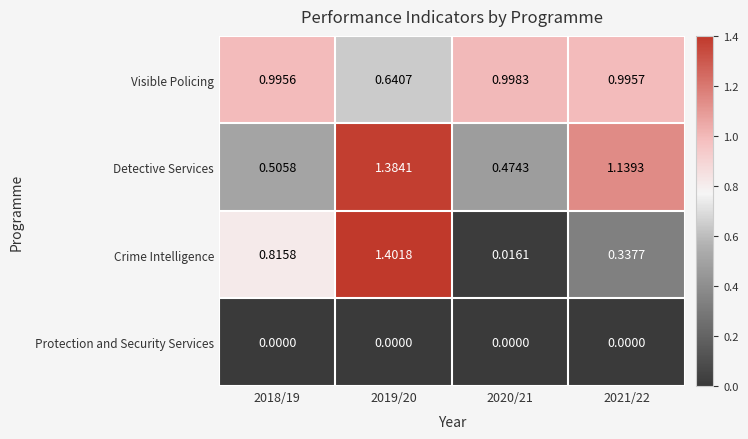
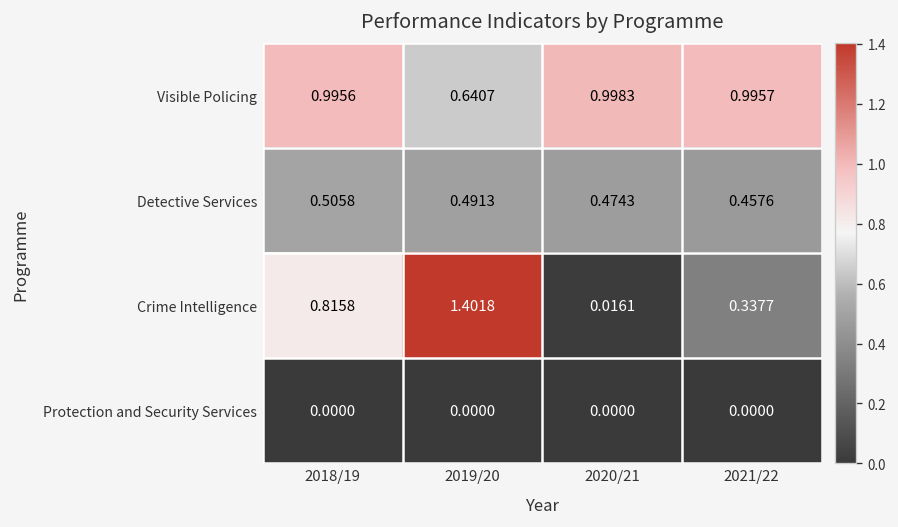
  {
    "Visible Policing": {
      "2018/19": 0.9956,
      "2019/20": 0.6407,
      "2020/21": 0.9983,
      "2021/22": 0.9957
    },
    "Detective Services": {
      "2018/19": 0.5058,
-     "2019/20": 1.3841,
+     "2019/20": 0.4913,
      "2020/21": 0.4743,
-     "2021/22": 1.1393
+     "2021/22": 0.4576
    },
    "Crime Intelligence": {
      "2018/19": 0.8158,
      "2019/20": 1.4018,
      "2020/21": 0.0161,
      "2021/22": 0.3377
    },
    "Protection and Security Services": {
      "2018/19": 0.0000,
      "2019/20": 0.0000,
      "2020/21": 0.0000,
      "2021/22": 0.0000
    }
  }
